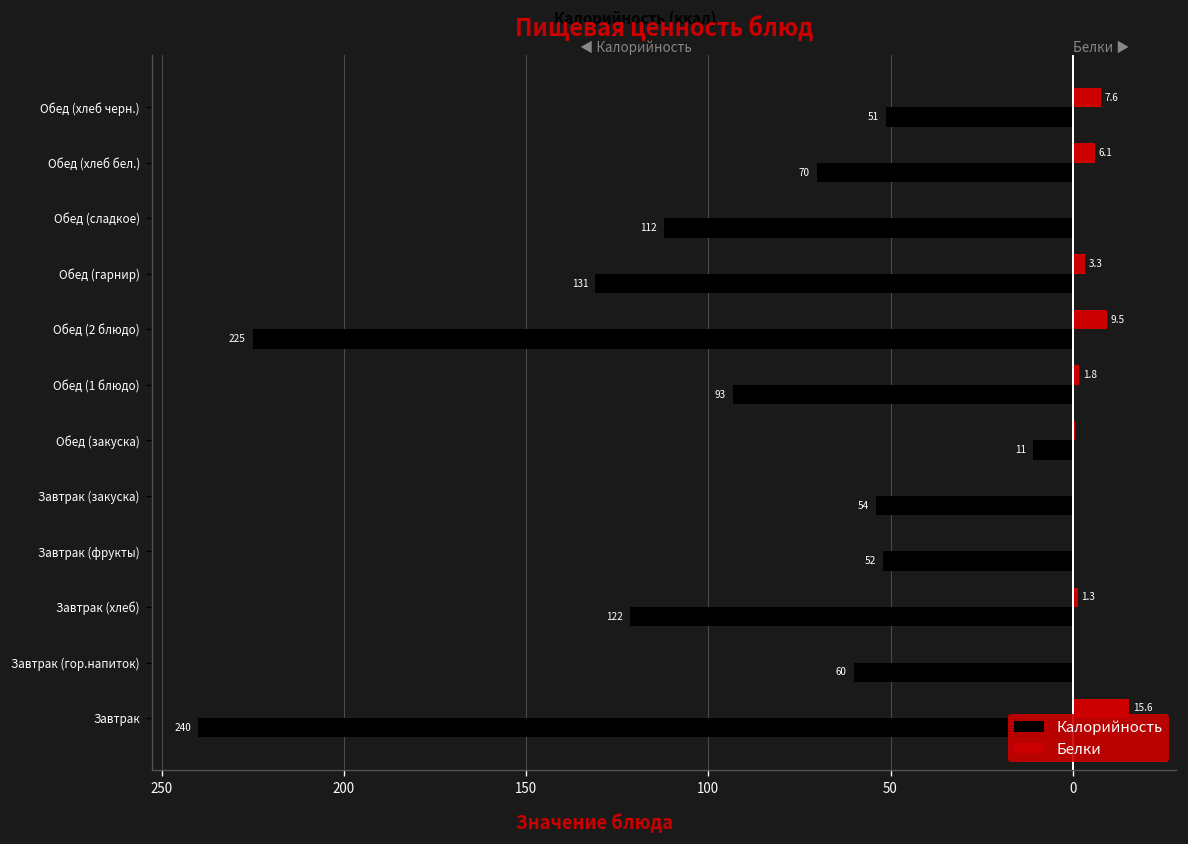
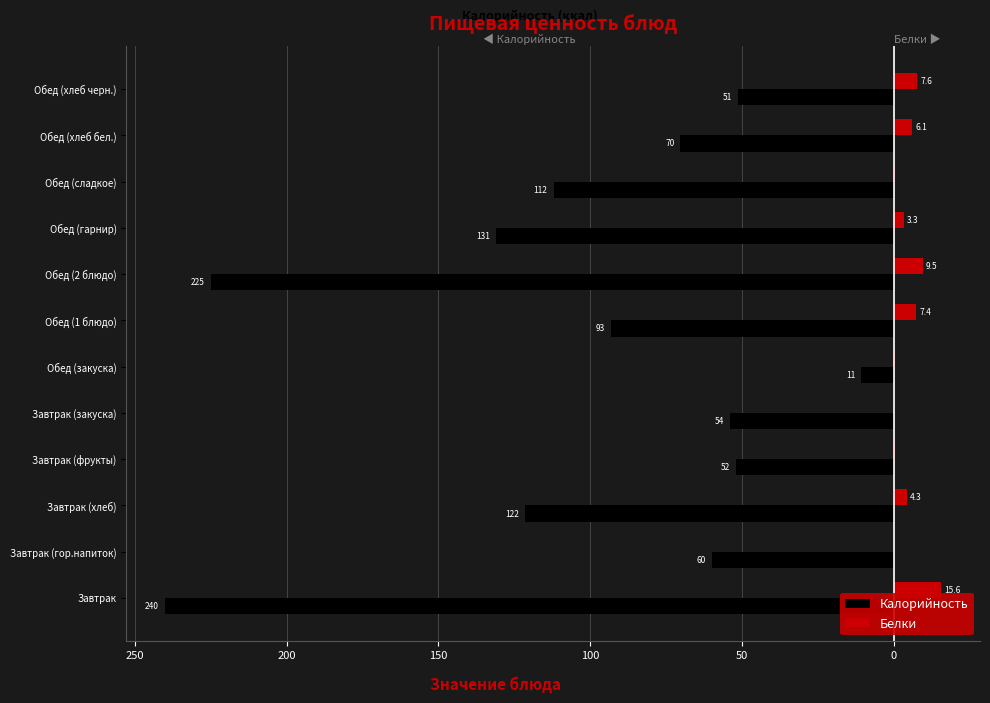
  {
    "Белки": {
      "Обед (хлеб черн.)": 7.6,
      "Обед (хлеб бел.)": 6.1,
      "Обед (гарнир)": 3.3,
      "Обед (2 блюдо)": 9.5,
-     "Обед (1 блюдо)": 1.8,
-     "Завтрак (хлеб)": 1.3
+     "Обед (1 блюдо)": 7.4,
+     "Завтрак (хлеб)": 4.3
    }
  }
